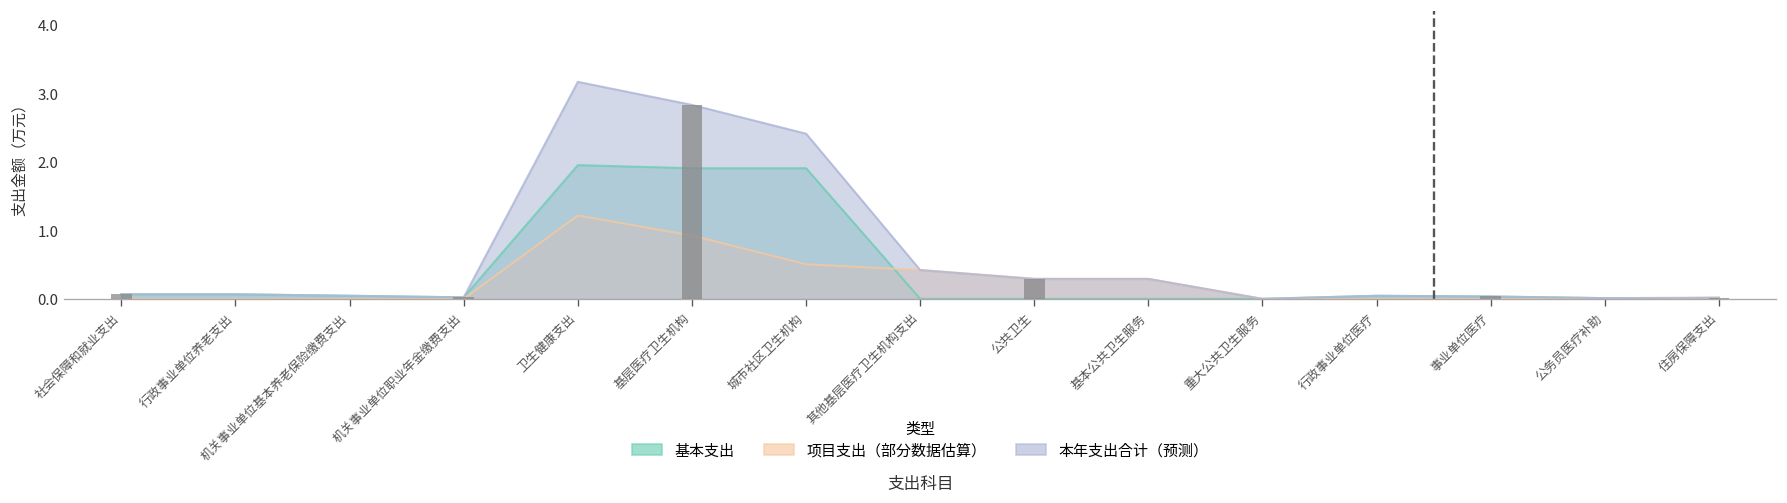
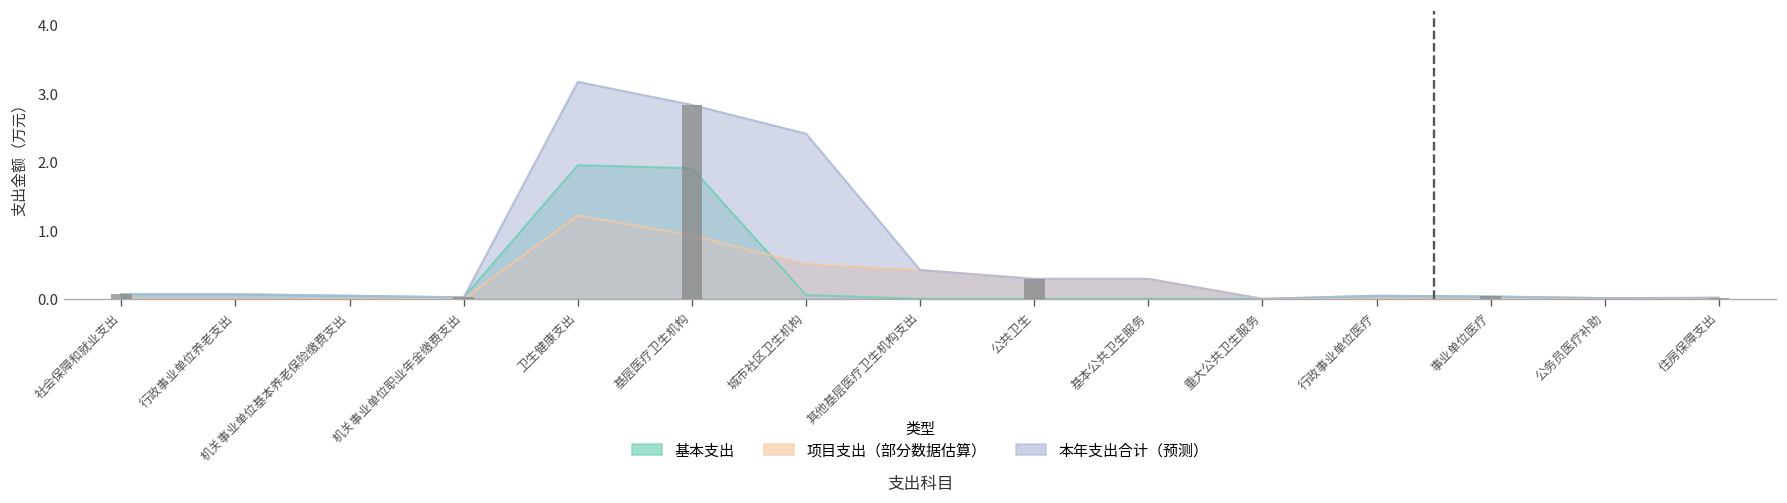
  {
    "基本支出": {
      "卫生健康支出": 2.0,
      "基层医疗卫生机构": 1.9,
-     "城市社区卫生机构": 1.9,
+     "城市社区卫生机构": 0.1,
      "其他基层医疗卫生机构支出": 0.0,
      "公共卫生": 0.0,
      "基本公共卫生服务": 0.0
    }
  }
